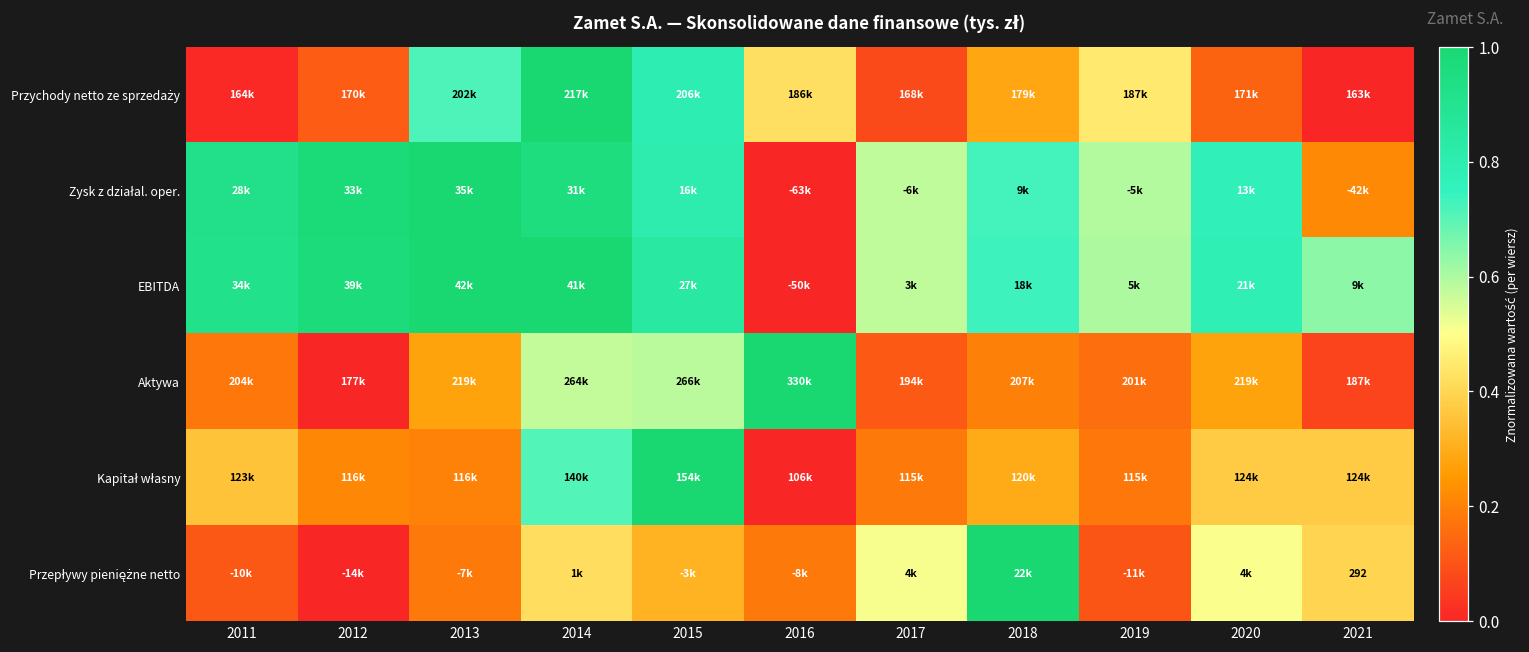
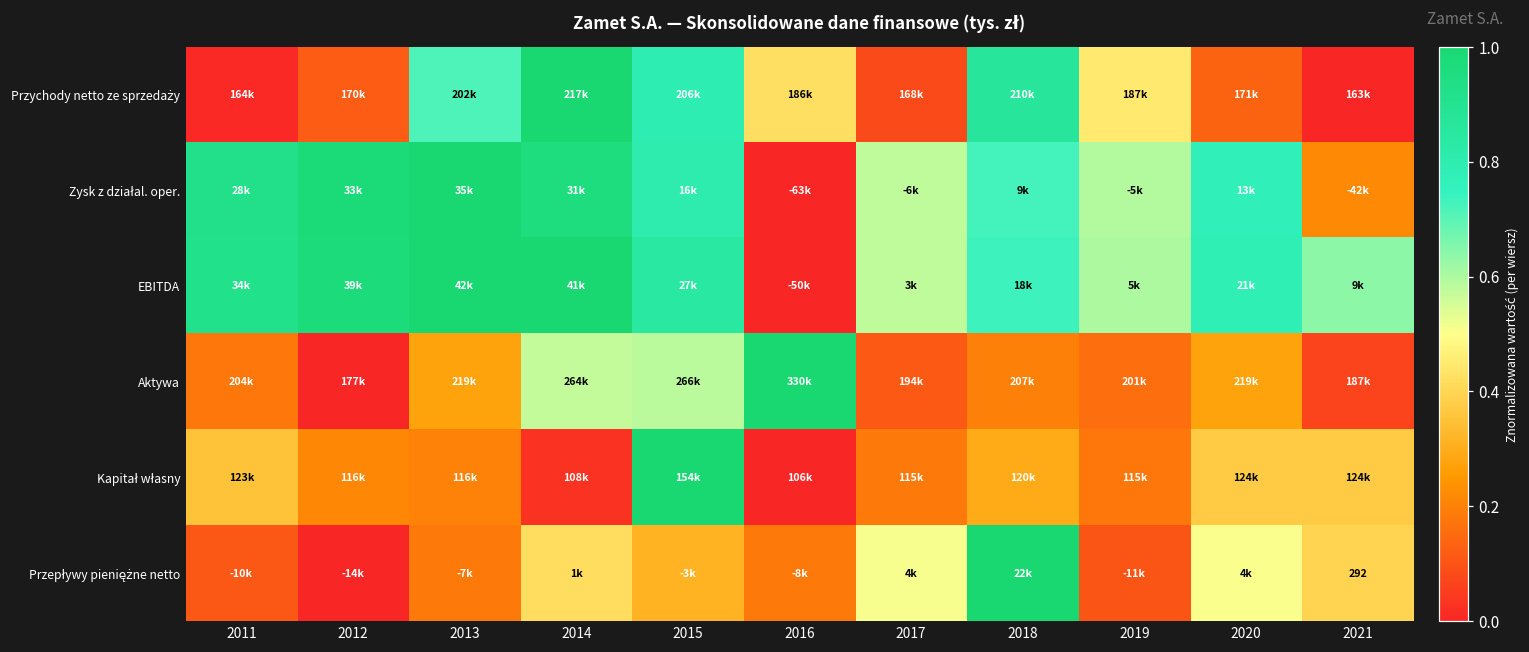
  {
    "Przychody netto ze sprzedaży": {
      "2011": "164k",
      "2012": "170k",
      "2013": "202k",
      "2014": "217k",
      "2015": "206k",
      "2016": "186k",
      "2017": "168k",
-     "2018": "179k",
+     "2018": "210k",
      "2019": "187k",
      "2020": "171k",
      "2021": "163k"
    },
    "Zysk z działal. oper.": {
      "2011": "28k",
      "2012": "33k",
      "2013": "35k",
      "2014": "31k",
      "2015": "16k",
      "2016": "-63k",
      "2017": "-6k",
      "2018": "9k",
      "2019": "-5k",
      "2020": "13k",
      "2021": "-42k"
    },
    "EBITDA": {
      "2011": "34k",
      "2012": "39k",
      "2013": "42k",
      "2014": "41k",
      "2015": "27k",
      "2016": "-50k",
      "2017": "3k",
      "2018": "18k",
      "2019": "5k",
      "2020": "21k",
      "2021": "9k"
    },
    "Aktywa": {
      "2011": "204k",
      "2012": "177k",
      "2013": "219k",
      "2014": "264k",
      "2015": "266k",
      "2016": "330k",
      "2017": "194k",
      "2018": "207k",
      "2019": "201k",
      "2020": "219k",
      "2021": "187k"
    },
    "Kapitał własny": {
      "2011": "123k",
      "2012": "116k",
      "2013": "116k",
-     "2014": "140k",
+     "2014": "108k",
      "2015": "154k",
      "2016": "106k",
      "2017": "115k",
      "2018": "120k",
      "2019": "115k",
      "2020": "124k",
      "2021": "124k"
    },
    "Przepływy pieniężne netto": {
      "2011": "-10k",
      "2012": "-14k",
      "2013": "-7k",
      "2014": "1k",
      "2015": "-3k",
      "2016": "-8k",
      "2017": "4k",
      "2018": "22k",
      "2019": "-11k",
      "2020": "4k",
      "2021": "292"
    }
  }
